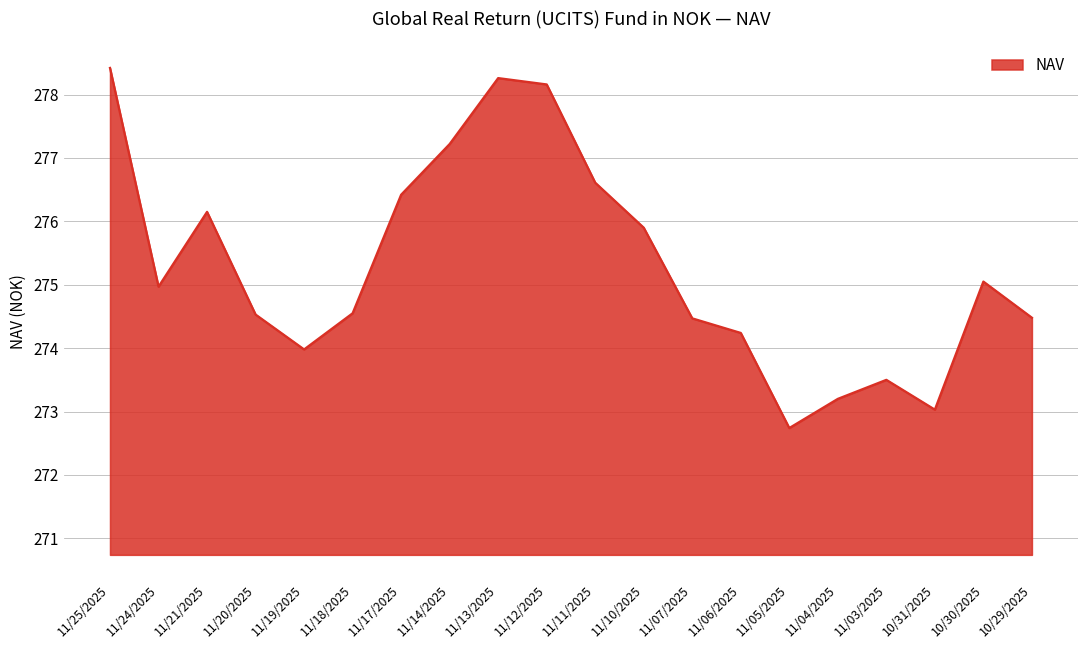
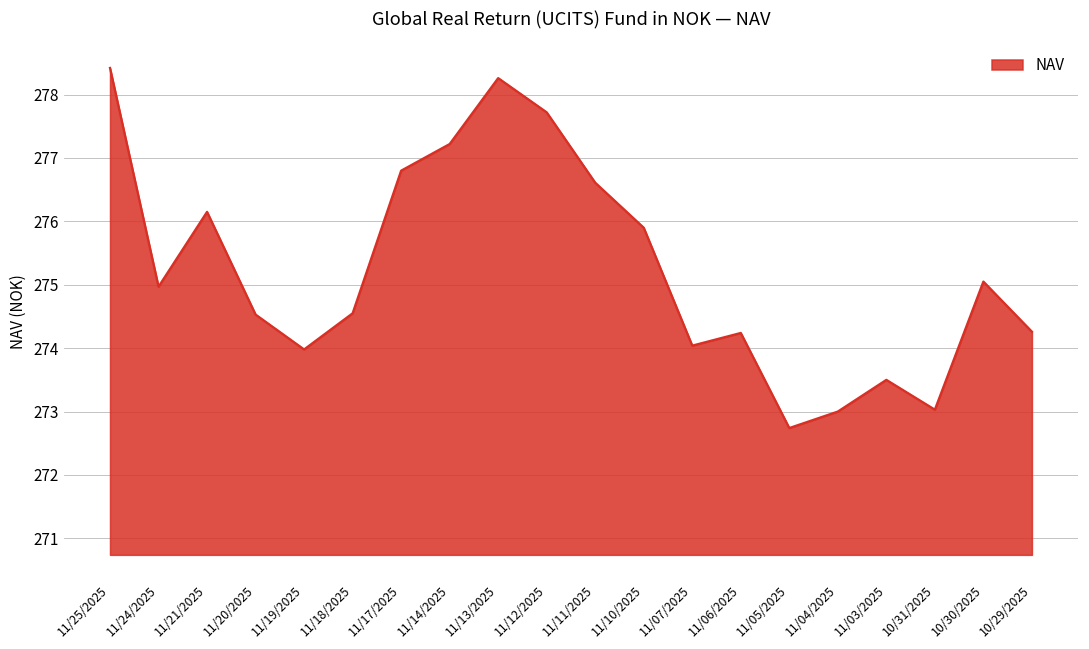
  {
    "11/25/2025": 278.4,
    "11/24/2025": 275.0,
    "11/21/2025": 276.2,
    "11/20/2025": 274.5,
    "11/19/2025": 274.0,
    "11/18/2025": 274.6,
-   "11/17/2025": 276.4,
+   "11/17/2025": 276.8,
    "11/14/2025": 277.2,
    "11/13/2025": 278.3,
-   "11/12/2025": 278.2,
+   "11/12/2025": 277.7,
    "11/11/2025": 276.6,
    "11/10/2025": 275.9,
-   "11/07/2025": 274.5,
+   "11/07/2025": 274.0,
    "11/06/2025": 274.2,
    "11/05/2025": 272.7,
-   "11/04/2025": 273.2,
+   "11/04/2025": 273.0,
    "11/03/2025": 273.5,
    "10/31/2025": 273.0,
    "10/30/2025": 275.1,
-   "10/29/2025": 274.5
+   "10/29/2025": 274.3
  }
